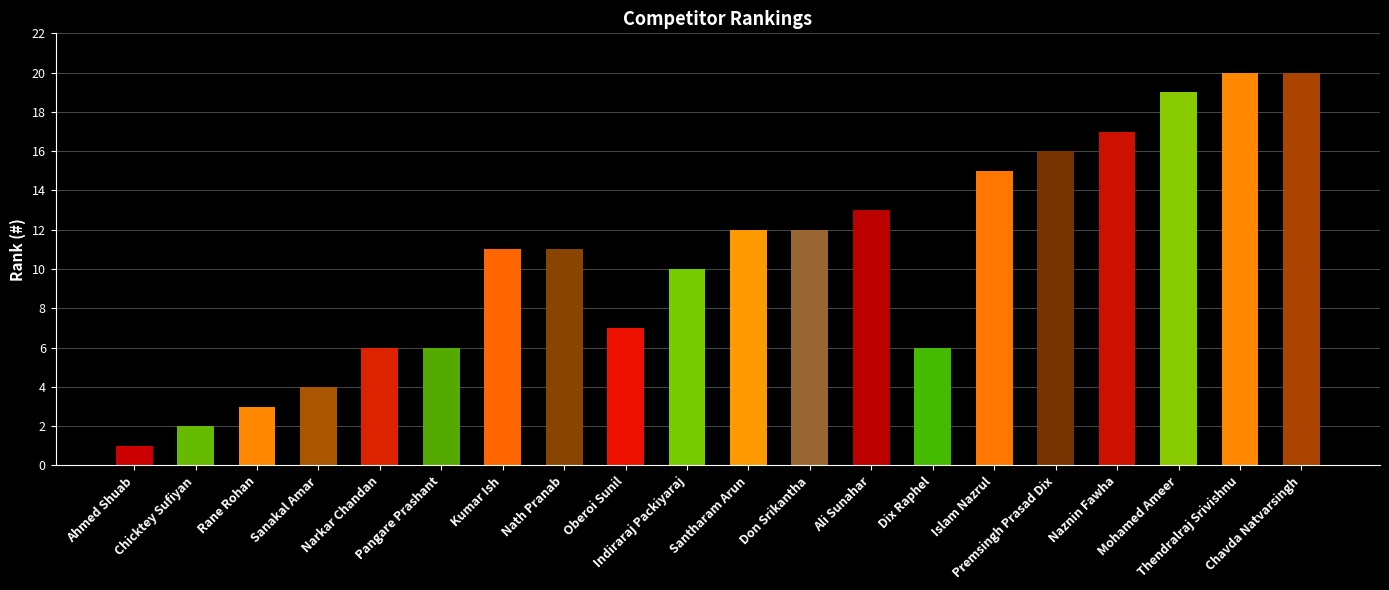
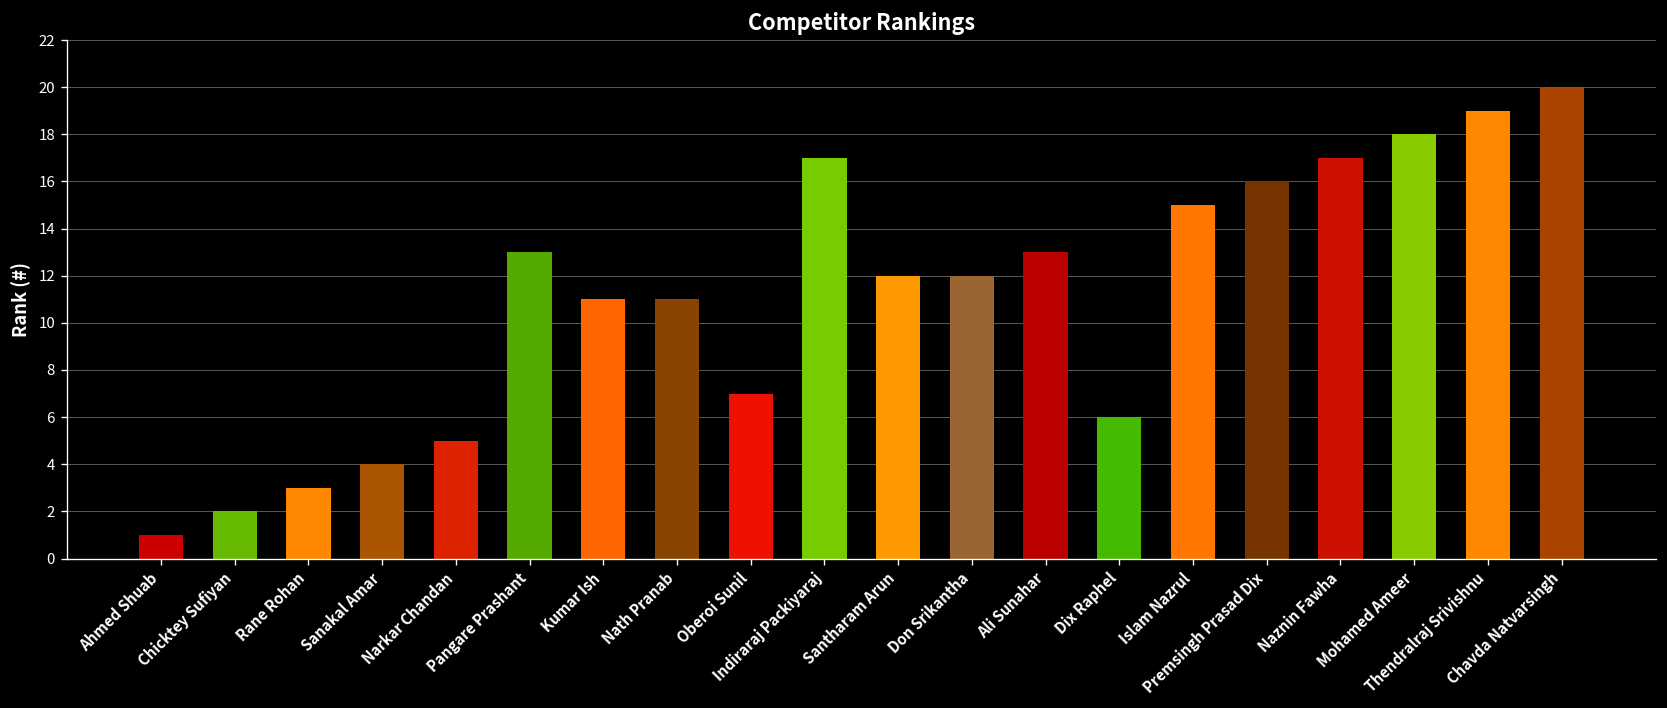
  {
    "Ahmed Shuab": 1,
    "Chicktey Sufiyan": 2,
    "Rane Rohan": 3,
    "Sanakal Amar": 4,
-   "Narkar Chandan": 6,
-   "Pangare Prashant": 6,
+   "Narkar Chandan": 5,
+   "Pangare Prashant": 13,
    "Kumar Ish": 11,
    "Nath Pranab": 11,
    "Oberoi Sunil": 7,
-   "Indiraraj Packiyaraj": 10,
+   "Indiraraj Packiyaraj": 17,
    "Santharam Arun": 12,
    "Don Srikantha": 12,
    "Ali Sunahar": 13,
    "Dix Raphel": 6,
    "Islam Nazrul": 15,
    "Premsingh Prasad Dix": 16,
    "Naznin Fawha": 17,
-   "Mohamed Ameer": 19,
-   "Thendralraj Srivishnu": 20,
+   "Mohamed Ameer": 18,
+   "Thendralraj Srivishnu": 19,
    "Chavda Natvarsingh": 20
  }
